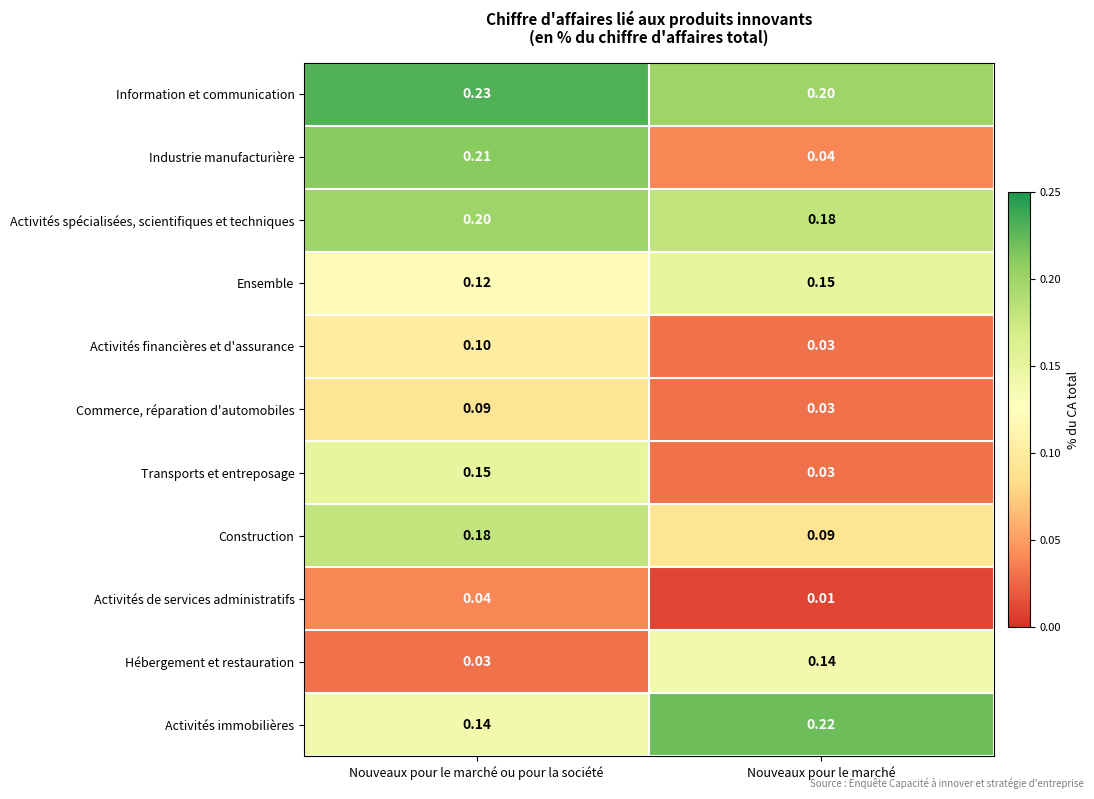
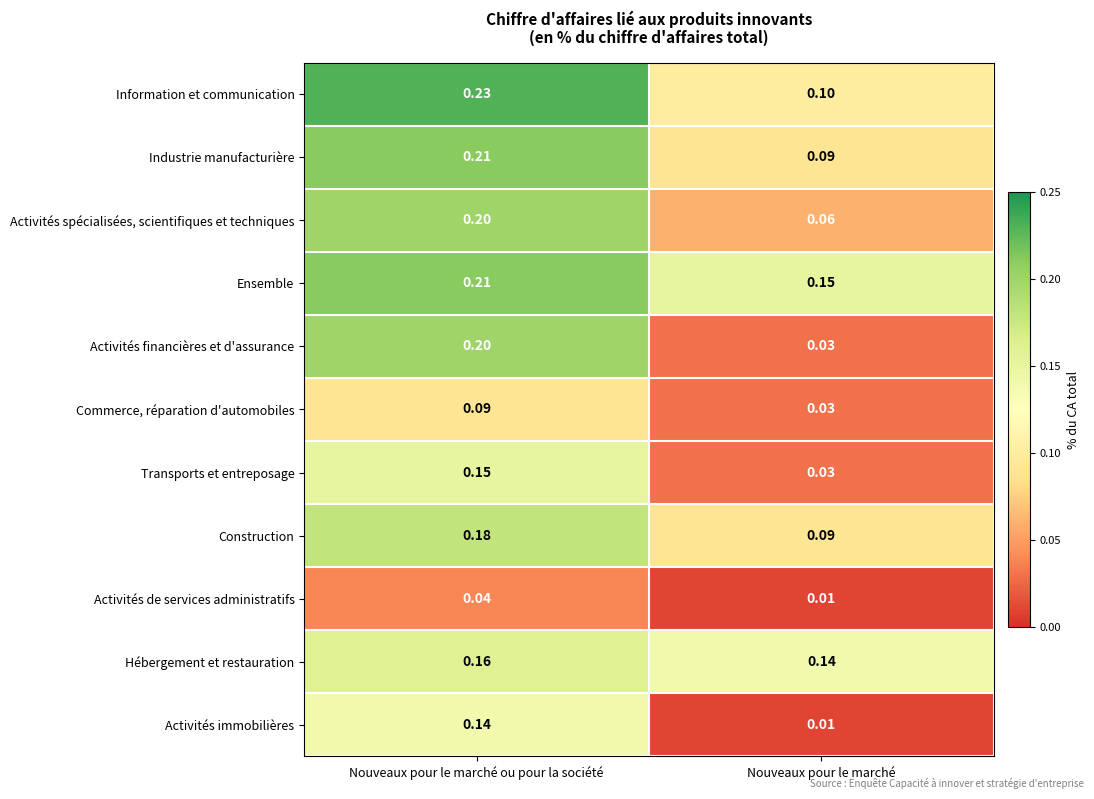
  {
    "Information et communication": {
      "Nouveaux pour le marché ou pour la société": 0.23,
-     "Nouveaux pour le marché": 0.20
+     "Nouveaux pour le marché": 0.10
    },
    "Industrie manufacturière": {
      "Nouveaux pour le marché ou pour la société": 0.21,
-     "Nouveaux pour le marché": 0.04
+     "Nouveaux pour le marché": 0.09
    },
    "Activités spécialisées, scientifiques et techniques": {
      "Nouveaux pour le marché ou pour la société": 0.20,
-     "Nouveaux pour le marché": 0.18
+     "Nouveaux pour le marché": 0.06
    },
    "Ensemble": {
-     "Nouveaux pour le marché ou pour la société": 0.12,
+     "Nouveaux pour le marché ou pour la société": 0.21,
      "Nouveaux pour le marché": 0.15
    },
    "Activités financières et d'assurance": {
-     "Nouveaux pour le marché ou pour la société": 0.10,
+     "Nouveaux pour le marché ou pour la société": 0.20,
      "Nouveaux pour le marché": 0.03
    },
    "Commerce, réparation d'automobiles": {
      "Nouveaux pour le marché ou pour la société": 0.09,
      "Nouveaux pour le marché": 0.03
    },
    "Transports et entreposage": {
      "Nouveaux pour le marché ou pour la société": 0.15,
      "Nouveaux pour le marché": 0.03
    },
    "Construction": {
      "Nouveaux pour le marché ou pour la société": 0.18,
      "Nouveaux pour le marché": 0.09
    },
    "Activités de services administratifs": {
      "Nouveaux pour le marché ou pour la société": 0.04,
      "Nouveaux pour le marché": 0.01
    },
    "Hébergement et restauration": {
-     "Nouveaux pour le marché ou pour la société": 0.03,
+     "Nouveaux pour le marché ou pour la société": 0.16,
      "Nouveaux pour le marché": 0.14
    },
    "Activités immobilières": {
      "Nouveaux pour le marché ou pour la société": 0.14,
-     "Nouveaux pour le marché": 0.22
+     "Nouveaux pour le marché": 0.01
    }
  }
